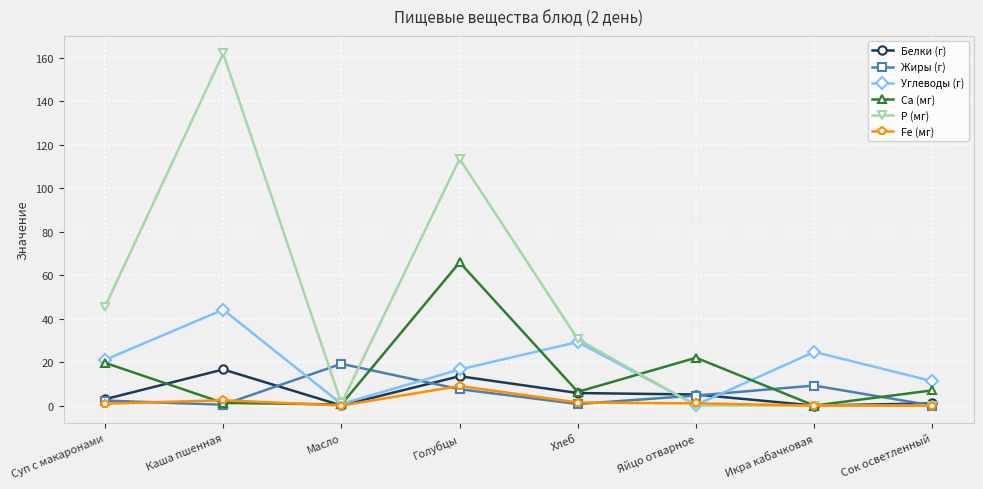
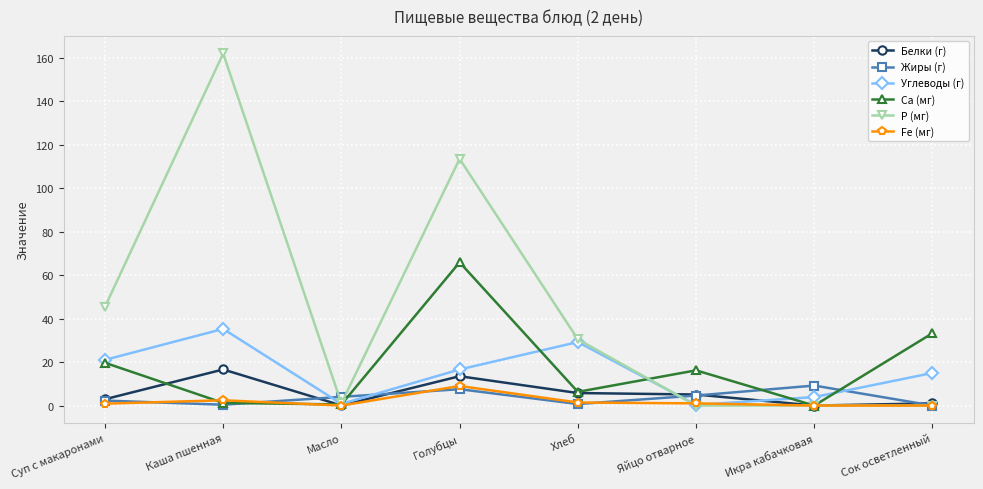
  {
    "Белки (г)": {
      "Каша пшенная": 17,
      "Голубцы": 14
    },
    "Жиры (г)": {
-     "Масло": 19,
+     "Масло": 4,
      "Голубцы": 8,
      "Икра кабачковая": 9
    },
    "Углеводы (г)": {
      "Суп с макаронами": 21,
-     "Каша пшенная": 44,
+     "Каша пшенная": 35,
      "Голубцы": 17,
      "Хлеб": 29,
-     "Икра кабачковая": 25,
-     "Сок осветленный": 11
+     "Икра кабачковая": 4,
+     "Сок осветленный": 15
    },
    "Са (мг)": {
      "Суп с макаронами": 20,
      "Голубцы": 66,
-     "Яйцо отварное": 22,
-     "Сок осветленный": 7
+     "Яйцо отварное": 16,
+     "Сок осветленный": 33
    },
    "Р (мг)": {
      "Суп с макаронами": 45,
      "Каша пшенная": 162,
      "Голубцы": 114,
      "Хлеб": 31
    },
    "Fe (мг)": {
      "Суп с макаронами": 1,
      "Каша пшенная": 2,
      "Голубцы": 9
    }
  }
